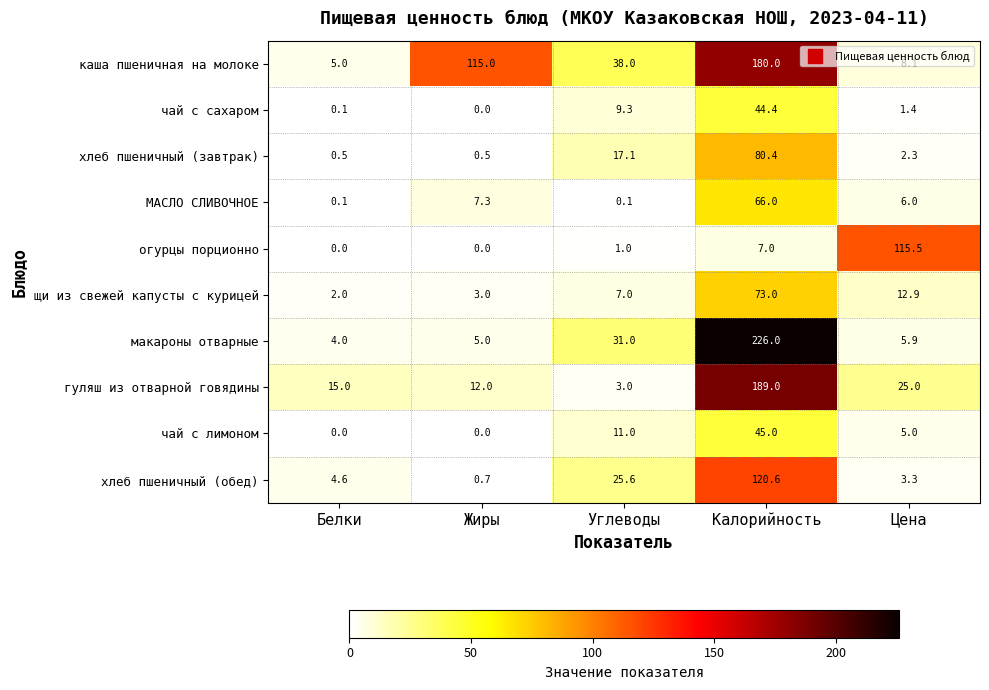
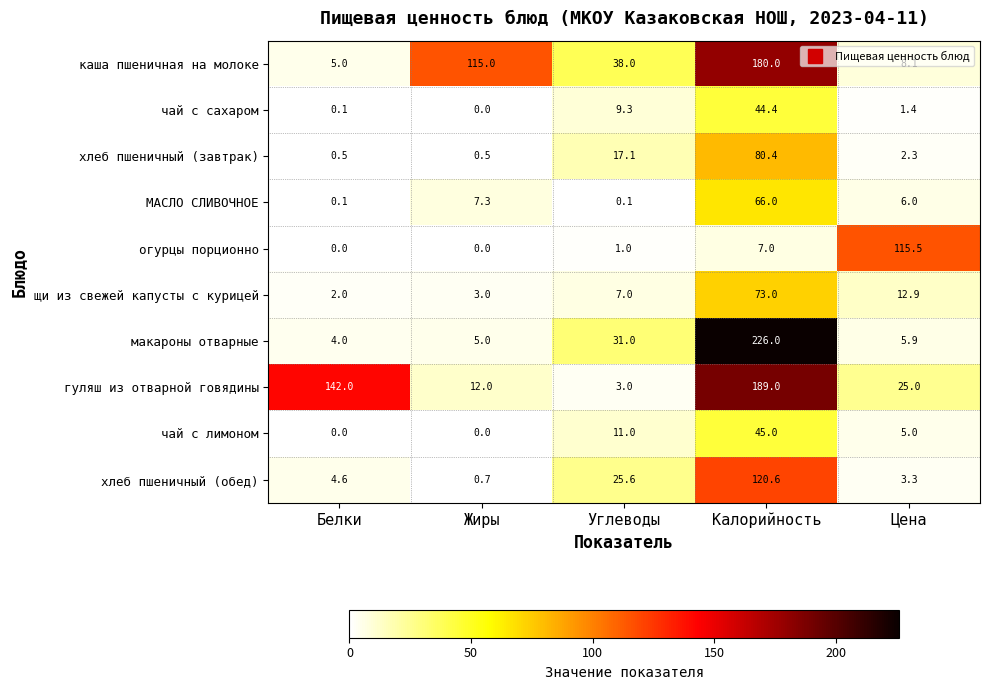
  {
    "каша пшеничная на молоке": {
      "Белки": 5.0,
      "Жиры": 115.0,
      "Углеводы": 38.0,
      "Калорийность": 180.0
    },
    "чай с сахаром": {
      "Белки": 0.1,
      "Жиры": 0.0,
      "Углеводы": 9.3,
      "Калорийность": 44.4,
      "Цена": 1.4
    },
    "хлеб пшеничный (завтрак)": {
      "Белки": 0.5,
      "Жиры": 0.5,
      "Углеводы": 17.1,
      "Калорийность": 80.4,
      "Цена": 2.3
    },
    "МАСЛО СЛИВОЧНОЕ": {
      "Белки": 0.1,
      "Жиры": 7.3,
      "Углеводы": 0.1,
      "Калорийность": 66.0,
      "Цена": 6.0
    },
    "огурцы порционно": {
      "Белки": 0.0,
      "Жиры": 0.0,
      "Углеводы": 1.0,
      "Калорийность": 7.0,
      "Цена": 115.5
    },
    "щи из свежей капусты с курицей": {
      "Белки": 2.0,
      "Жиры": 3.0,
      "Углеводы": 7.0,
      "Калорийность": 73.0,
      "Цена": 12.9
    },
    "макароны отварные": {
      "Белки": 4.0,
      "Жиры": 5.0,
      "Углеводы": 31.0,
      "Калорийность": 226.0,
      "Цена": 5.9
    },
    "гуляш из отварной говядины": {
-     "Белки": 15.0,
+     "Белки": 142.0,
      "Жиры": 12.0,
      "Углеводы": 3.0,
      "Калорийность": 189.0,
      "Цена": 25.0
    },
    "чай с лимоном": {
      "Белки": 0.0,
      "Жиры": 0.0,
      "Углеводы": 11.0,
      "Калорийность": 45.0,
      "Цена": 5.0
    },
    "хлеб пшеничный (обед)": {
      "Белки": 4.6,
      "Жиры": 0.7,
      "Углеводы": 25.6,
      "Калорийность": 120.6,
      "Цена": 3.3
    }
  }
